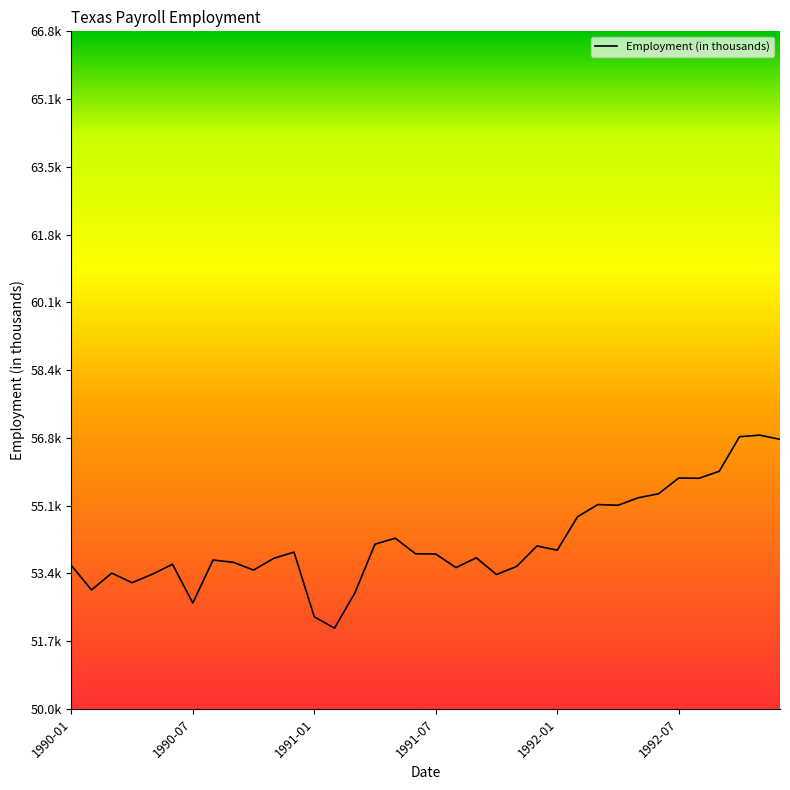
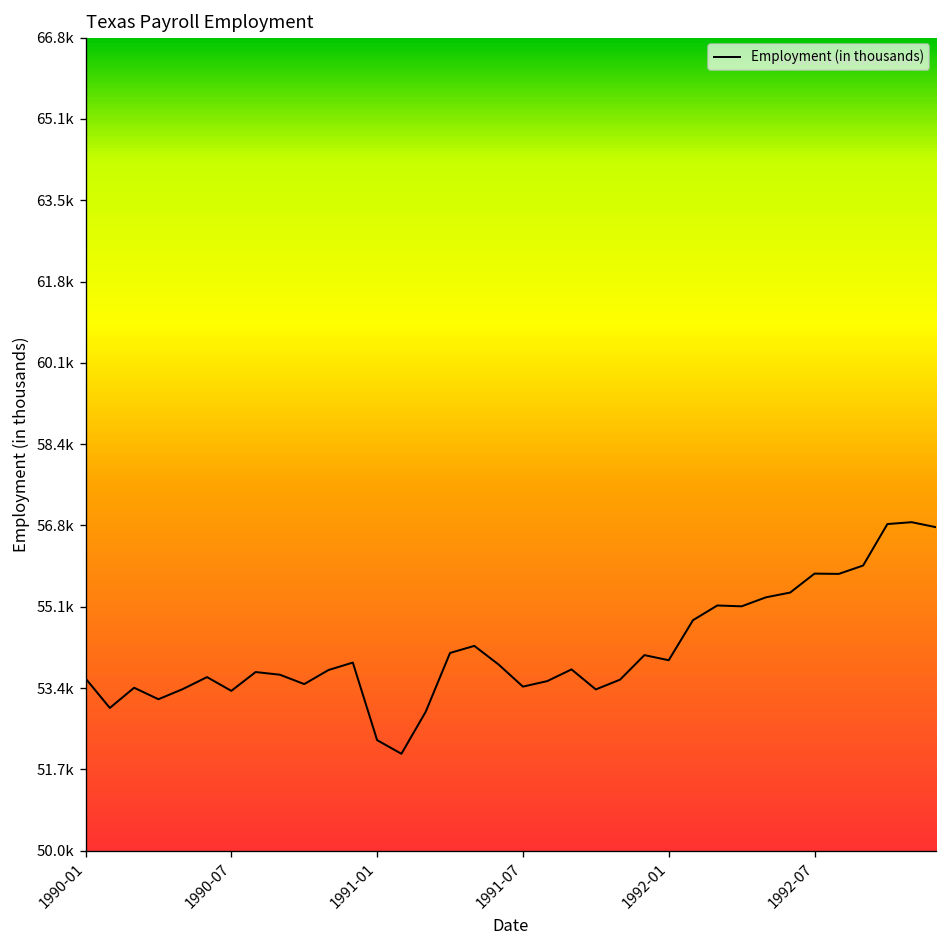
  {
    "1990-01": 53600,
-   "1990-07": 52700,
+   "1990-07": 53300,
    "1991-01": 52300,
-   "1991-07": 53900,
+   "1991-07": 53400,
    "1992-01": 54000,
    "1992-07": 55800
  }
